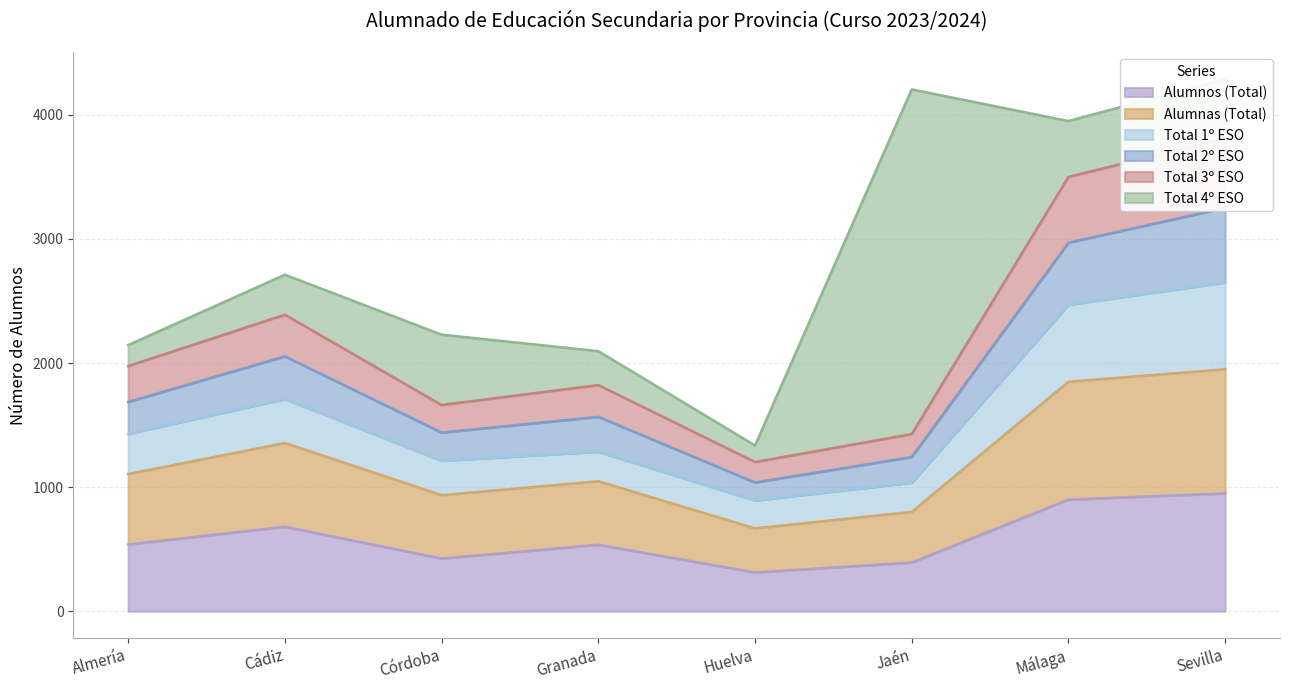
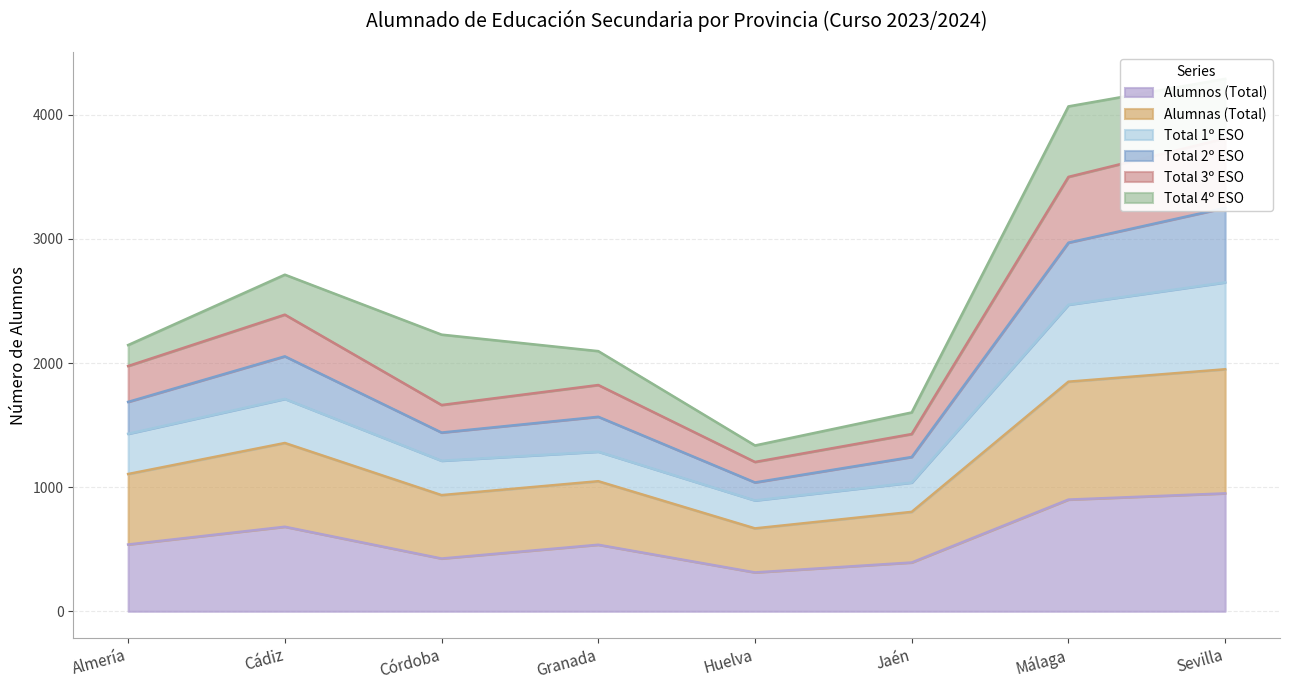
  {
    "Total 4º ESO": {
      "Almería": 170,
      "Cádiz": 320,
      "Córdoba": 570,
      "Granada": 270,
      "Huelva": 130,
-     "Jaén": 2780,
-     "Málaga": 450
+     "Jaén": 170,
+     "Málaga": 570
    }
  }
